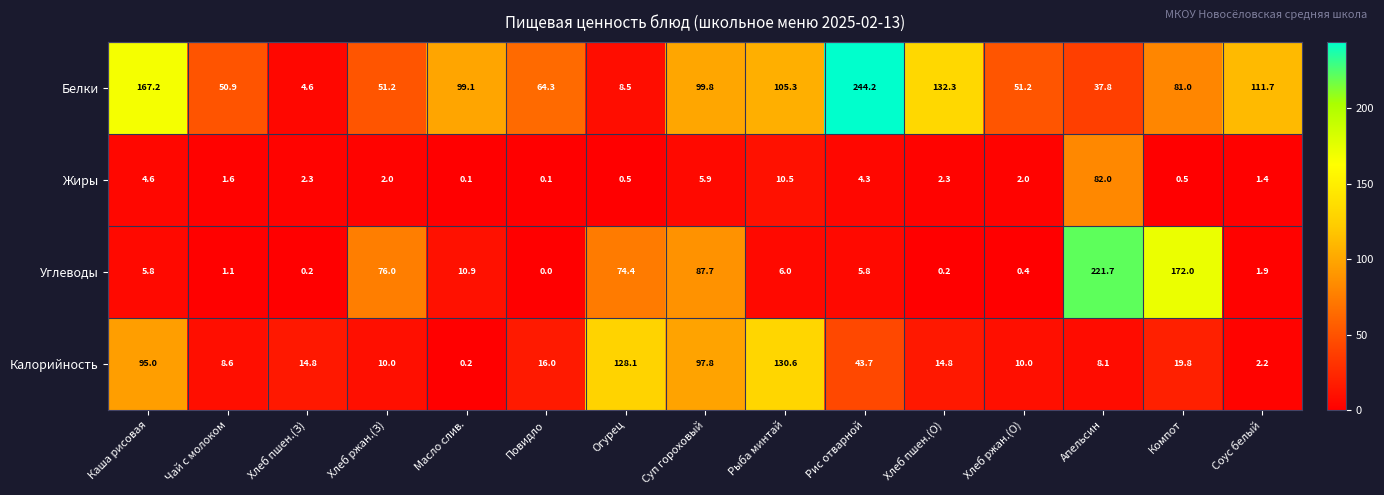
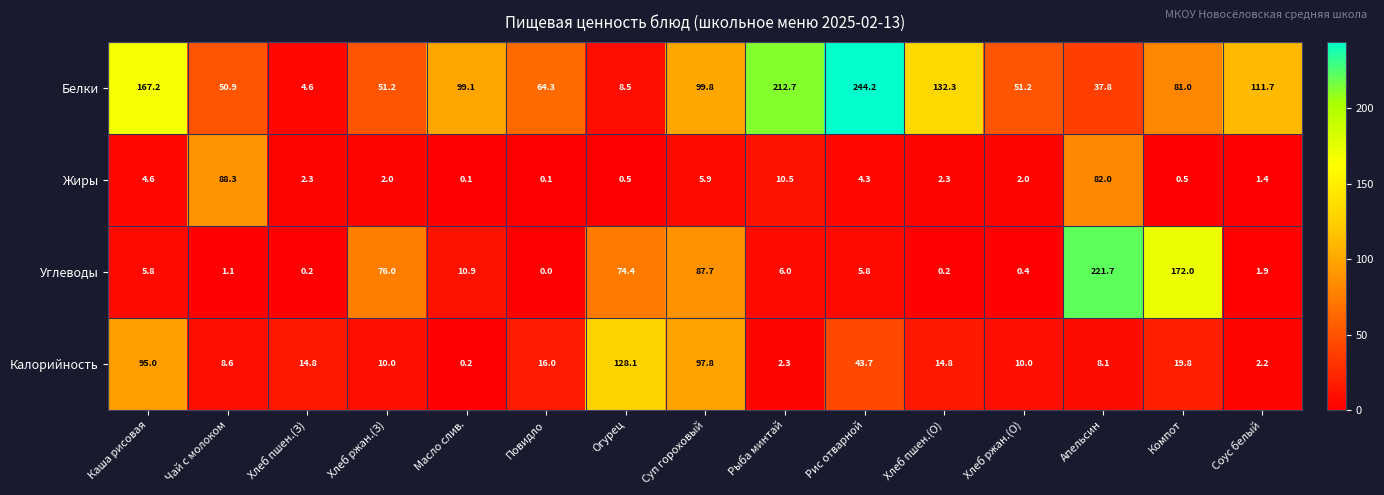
  {
    "Белки": {
      "Каша рисовая": 167.2,
      "Чай с молоком": 50.9,
      "Хлеб пшен.(З)": 4.6,
      "Хлеб ржан.(З)": 51.2,
      "Масло слив.": 99.1,
      "Повидло": 64.3,
      "Огурец": 8.5,
      "Суп гороховый": 99.8,
-     "Рыба минтай": 105.3,
+     "Рыба минтай": 212.7,
      "Рис отварной": 244.2,
      "Хлеб пшен.(О)": 132.3,
      "Хлеб ржан.(О)": 51.2,
      "Апельсин": 37.8,
      "Компот": 81.0,
      "Соус белый": 111.7
    },
    "Жиры": {
      "Каша рисовая": 4.6,
-     "Чай с молоком": 1.6,
+     "Чай с молоком": 88.3,
      "Хлеб пшен.(З)": 2.3,
      "Хлеб ржан.(З)": 2.0,
      "Масло слив.": 0.1,
      "Повидло": 0.1,
      "Огурец": 0.5,
      "Суп гороховый": 5.9,
      "Рыба минтай": 10.5,
      "Рис отварной": 4.3,
      "Хлеб пшен.(О)": 2.3,
      "Хлеб ржан.(О)": 2.0,
      "Апельсин": 82.0,
      "Компот": 0.5,
      "Соус белый": 1.4
    },
    "Углеводы": {
      "Каша рисовая": 5.8,
      "Чай с молоком": 1.1,
      "Хлеб пшен.(З)": 0.2,
      "Хлеб ржан.(З)": 76.0,
      "Масло слив.": 10.9,
      "Повидло": 0.0,
      "Огурец": 74.4,
      "Суп гороховый": 87.7,
      "Рыба минтай": 6.0,
      "Рис отварной": 5.8,
      "Хлеб пшен.(О)": 0.2,
      "Хлеб ржан.(О)": 0.4,
      "Апельсин": 221.7,
      "Компот": 172.0,
      "Соус белый": 1.9
    },
    "Калорийность": {
      "Каша рисовая": 95.0,
      "Чай с молоком": 8.6,
      "Хлеб пшен.(З)": 14.8,
      "Хлеб ржан.(З)": 10.0,
      "Масло слив.": 0.2,
      "Повидло": 16.0,
      "Огурец": 128.1,
      "Суп гороховый": 97.8,
-     "Рыба минтай": 130.6,
+     "Рыба минтай": 2.3,
      "Рис отварной": 43.7,
      "Хлеб пшен.(О)": 14.8,
      "Хлеб ржан.(О)": 10.0,
      "Апельсин": 8.1,
      "Компот": 19.8,
      "Соус белый": 2.2
    }
  }
